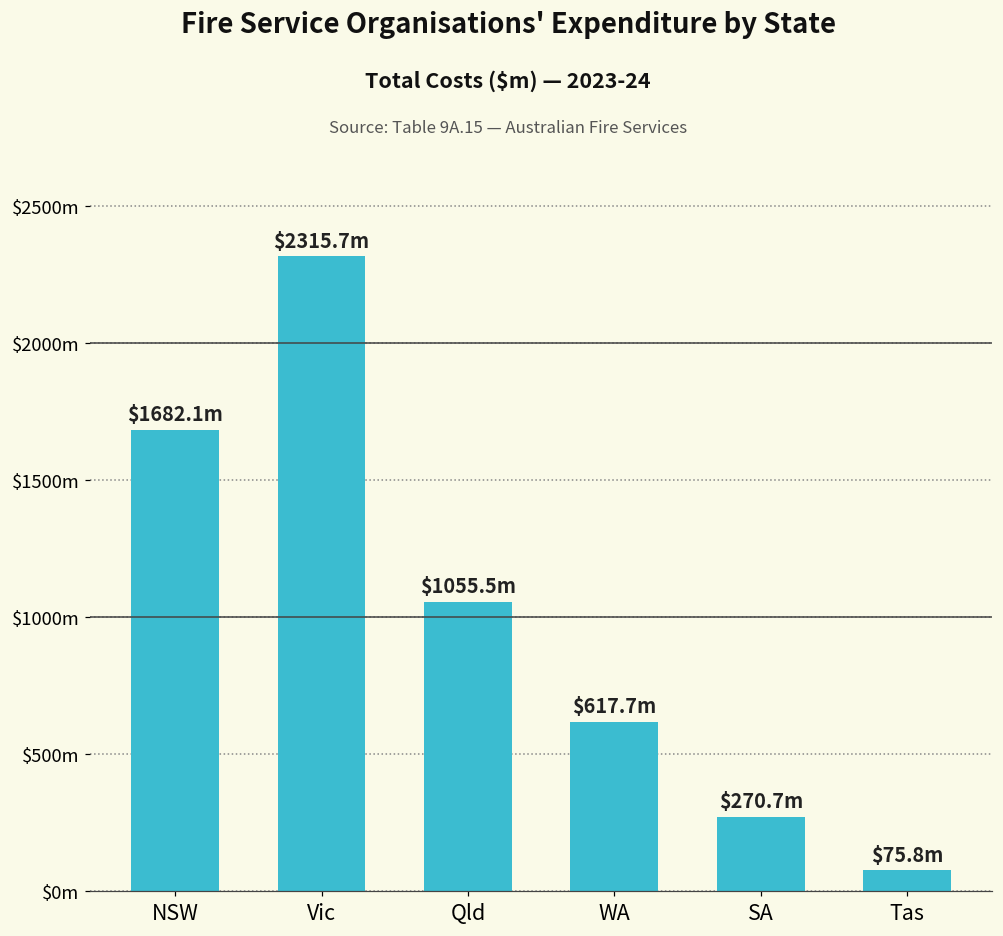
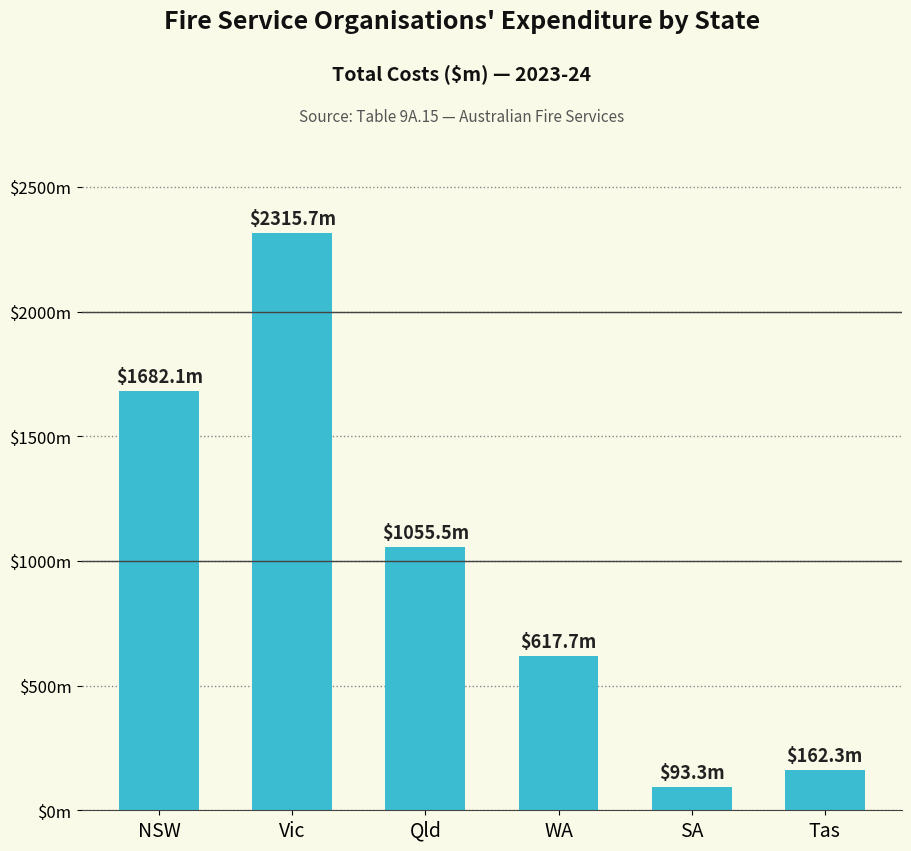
  {
    "NSW": "$1682.1m",
    "Vic": "$2315.7m",
    "Qld": "$1055.5m",
    "WA": "$617.7m",
-   "SA": "$270.7m",
-   "Tas": "$75.8m"
+   "SA": "$93.3m",
+   "Tas": "$162.3m"
  }
